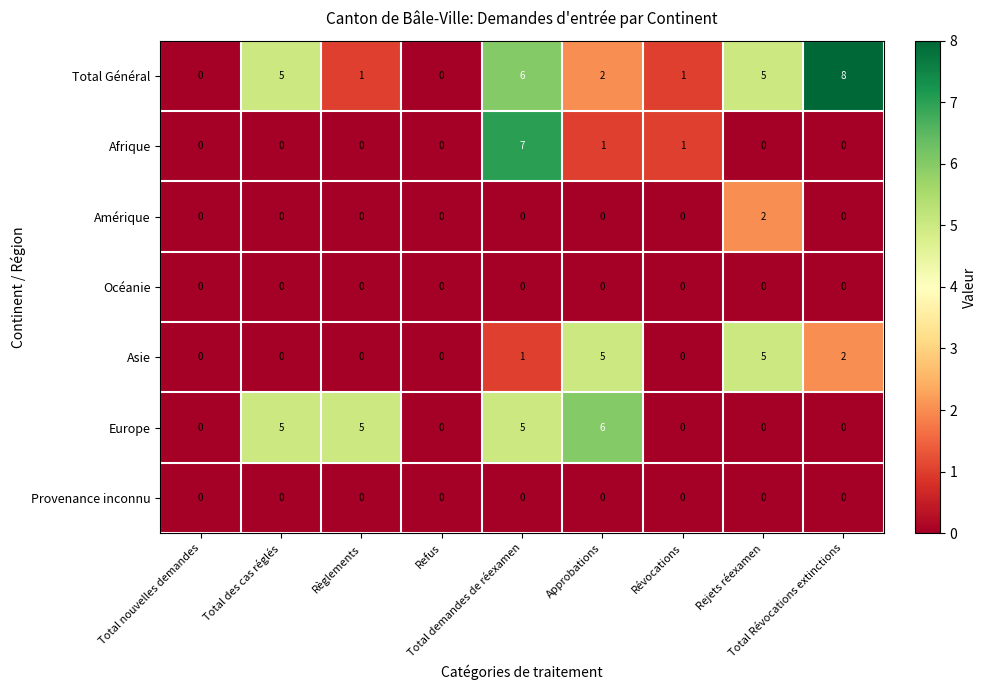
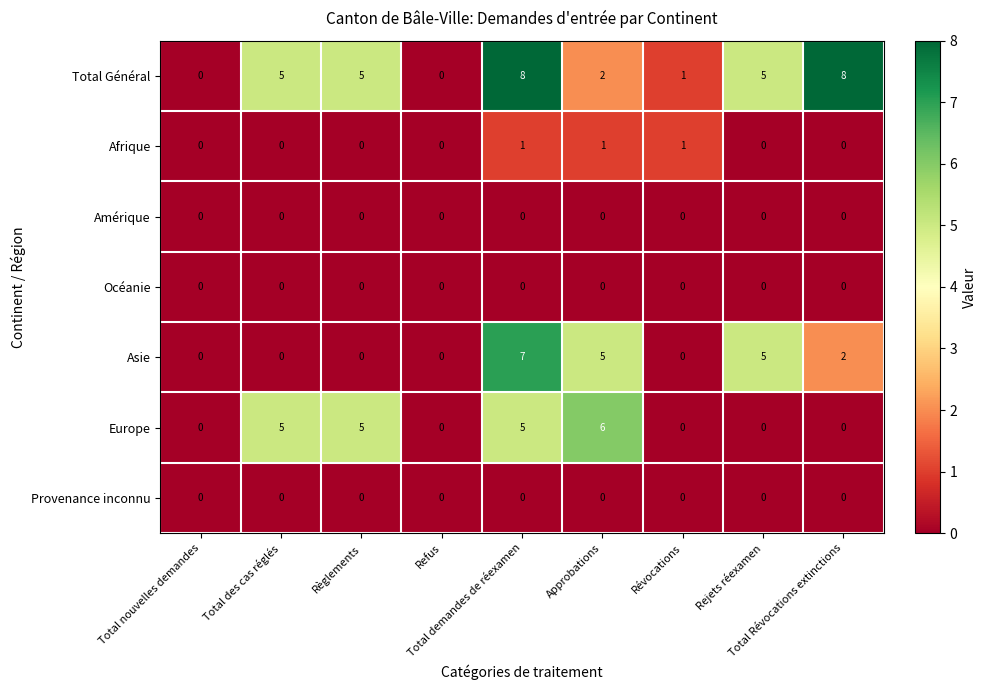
  {
    "Total Général": {
      "Total nouvelles demandes": 0,
      "Total des cas réglés": 5,
-     "Règlements": 1,
+     "Règlements": 5,
      "Refus": 0,
-     "Total demandes de réexamen": 6,
+     "Total demandes de réexamen": 8,
      "Approbations": 2,
      "Révocations": 1,
      "Rejets réexamen": 5,
      "Total Révocations extinctions": 8
    },
    "Afrique": {
      "Total nouvelles demandes": 0,
      "Total des cas réglés": 0,
      "Règlements": 0,
      "Refus": 0,
-     "Total demandes de réexamen": 7,
+     "Total demandes de réexamen": 1,
      "Approbations": 1,
      "Révocations": 1,
      "Rejets réexamen": 0,
      "Total Révocations extinctions": 0
    },
    "Amérique": {
      "Total nouvelles demandes": 0,
      "Total des cas réglés": 0,
      "Règlements": 0,
      "Refus": 0,
      "Total demandes de réexamen": 0,
      "Approbations": 0,
      "Révocations": 0,
-     "Rejets réexamen": 2,
+     "Rejets réexamen": 0,
      "Total Révocations extinctions": 0
    },
    "Océanie": {
      "Total nouvelles demandes": 0,
      "Total des cas réglés": 0,
      "Règlements": 0,
      "Refus": 0,
      "Total demandes de réexamen": 0,
      "Approbations": 0,
      "Révocations": 0,
      "Rejets réexamen": 0,
      "Total Révocations extinctions": 0
    },
    "Asie": {
      "Total nouvelles demandes": 0,
      "Total des cas réglés": 0,
      "Règlements": 0,
      "Refus": 0,
-     "Total demandes de réexamen": 1,
+     "Total demandes de réexamen": 7,
      "Approbations": 5,
      "Révocations": 0,
      "Rejets réexamen": 5,
      "Total Révocations extinctions": 2
    },
    "Europe": {
      "Total nouvelles demandes": 0,
      "Total des cas réglés": 5,
      "Règlements": 5,
      "Refus": 0,
      "Total demandes de réexamen": 5,
      "Approbations": 6,
      "Révocations": 0,
      "Rejets réexamen": 0,
      "Total Révocations extinctions": 0
    },
    "Provenance inconnu": {
      "Total nouvelles demandes": 0,
      "Total des cas réglés": 0,
      "Règlements": 0,
      "Refus": 0,
      "Total demandes de réexamen": 0,
      "Approbations": 0,
      "Révocations": 0,
      "Rejets réexamen": 0,
      "Total Révocations extinctions": 0
    }
  }
